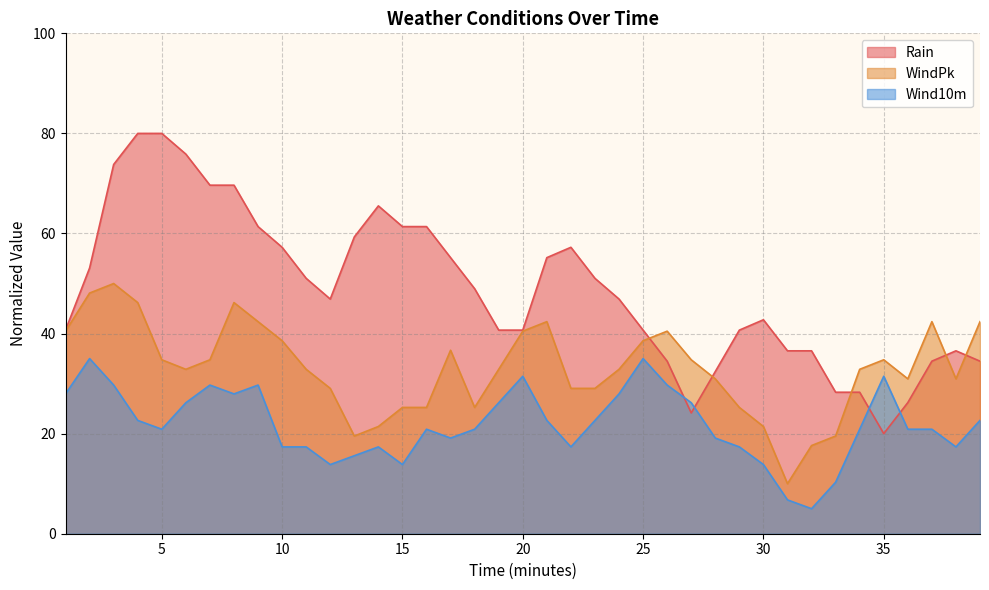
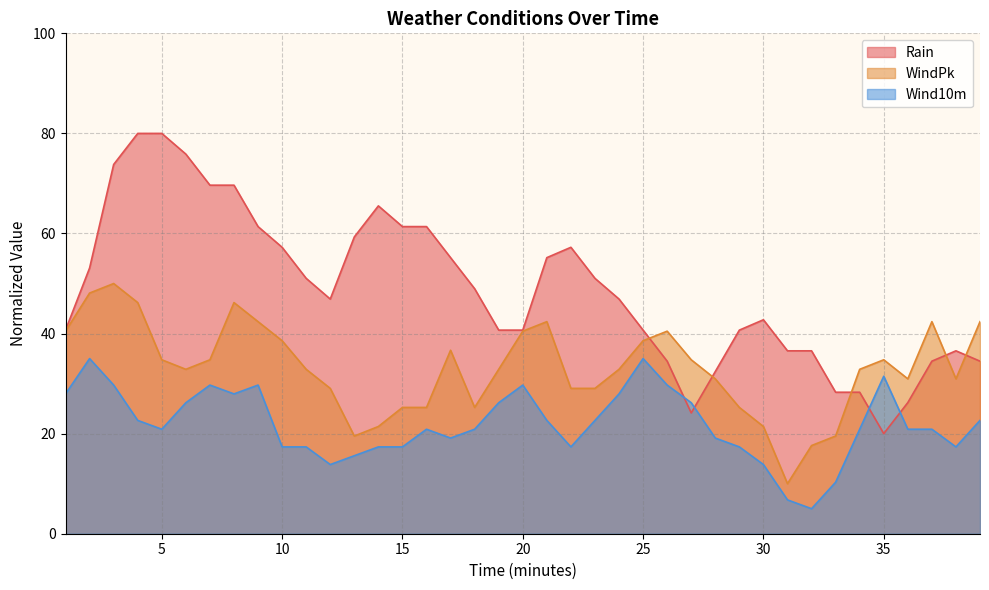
  {
    "Wind10m": {
      "5": 21,
      "10": 17,
-     "15": 14,
-     "20": 31,
+     "15": 17,
+     "20": 30,
      "25": 35,
      "30": 14,
      "35": 31
    }
  }
